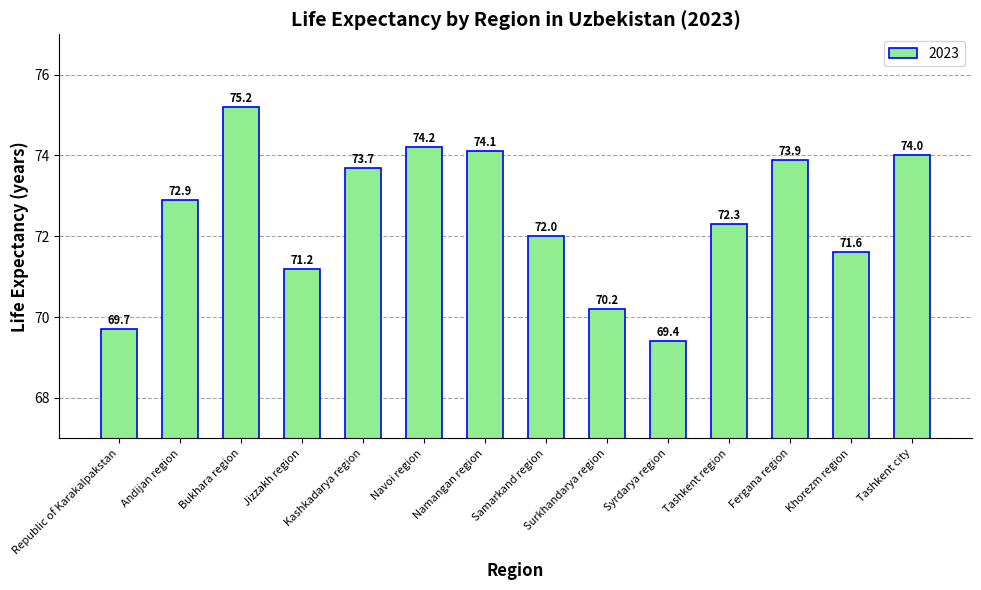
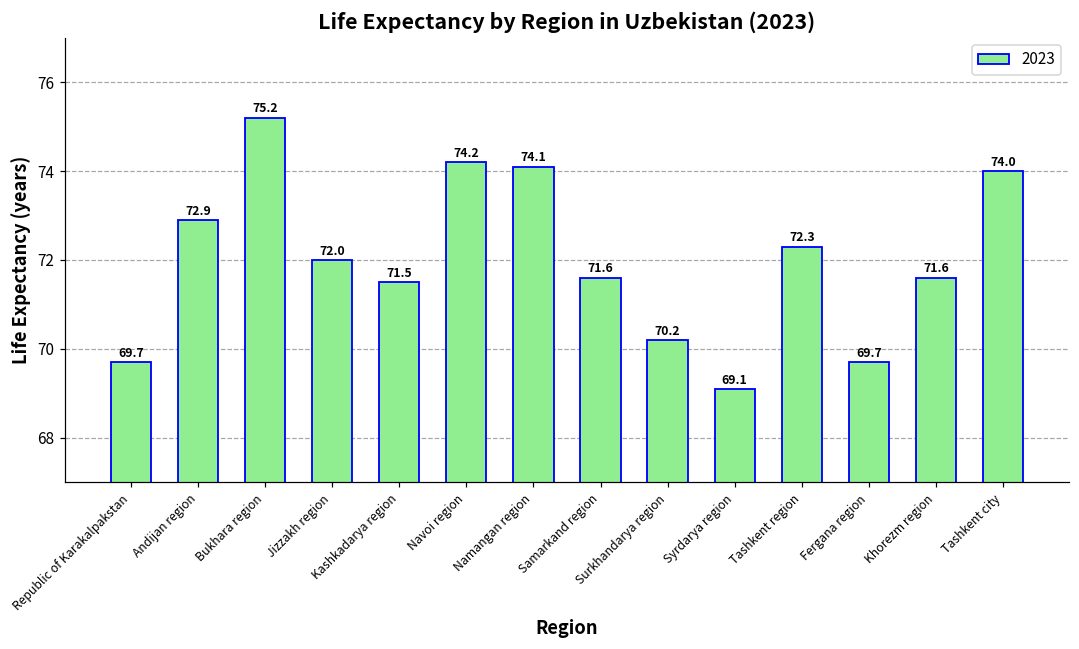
  {
    "Republic of Karakalpakstan": 69.7,
    "Andijan region": 72.9,
    "Bukhara region": 75.2,
-   "Jizzakh region": 71.2,
-   "Kashkadarya region": 73.7,
+   "Jizzakh region": 72.0,
+   "Kashkadarya region": 71.5,
    "Navoi region": 74.2,
    "Namangan region": 74.1,
-   "Samarkand region": 72.0,
+   "Samarkand region": 71.6,
    "Surkhandarya region": 70.2,
-   "Syrdarya region": 69.4,
+   "Syrdarya region": 69.1,
    "Tashkent region": 72.3,
-   "Fergana region": 73.9,
+   "Fergana region": 69.7,
    "Khorezm region": 71.6,
    "Tashkent city": 74.0
  }
